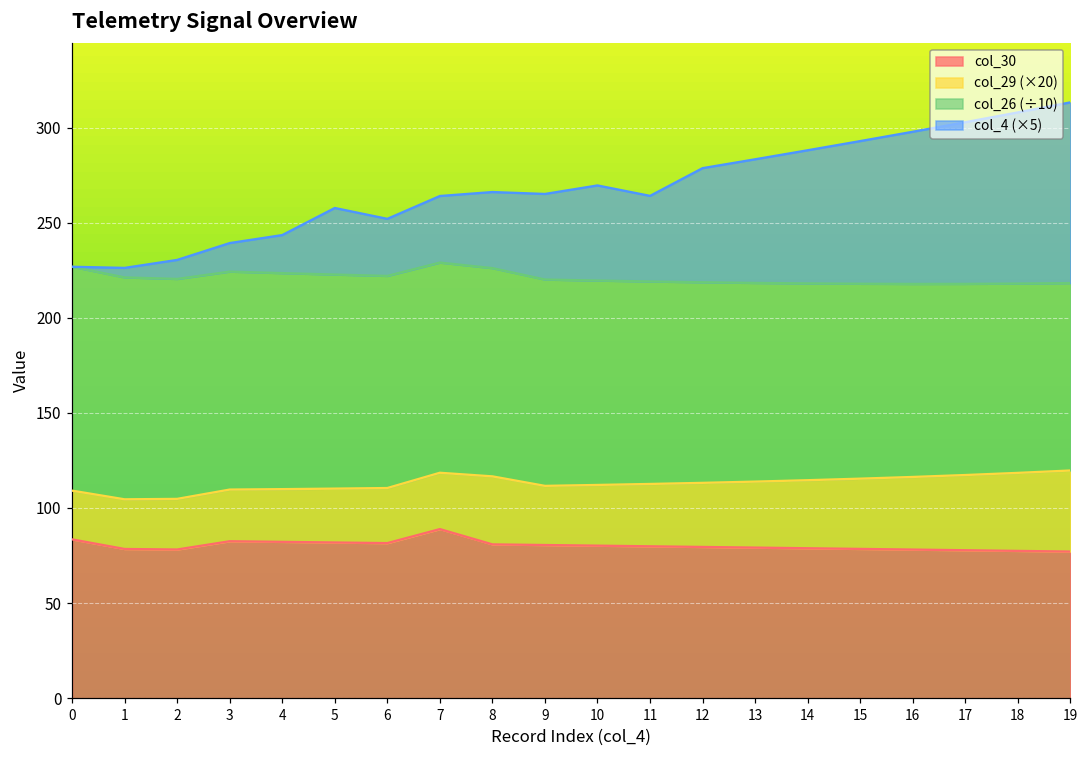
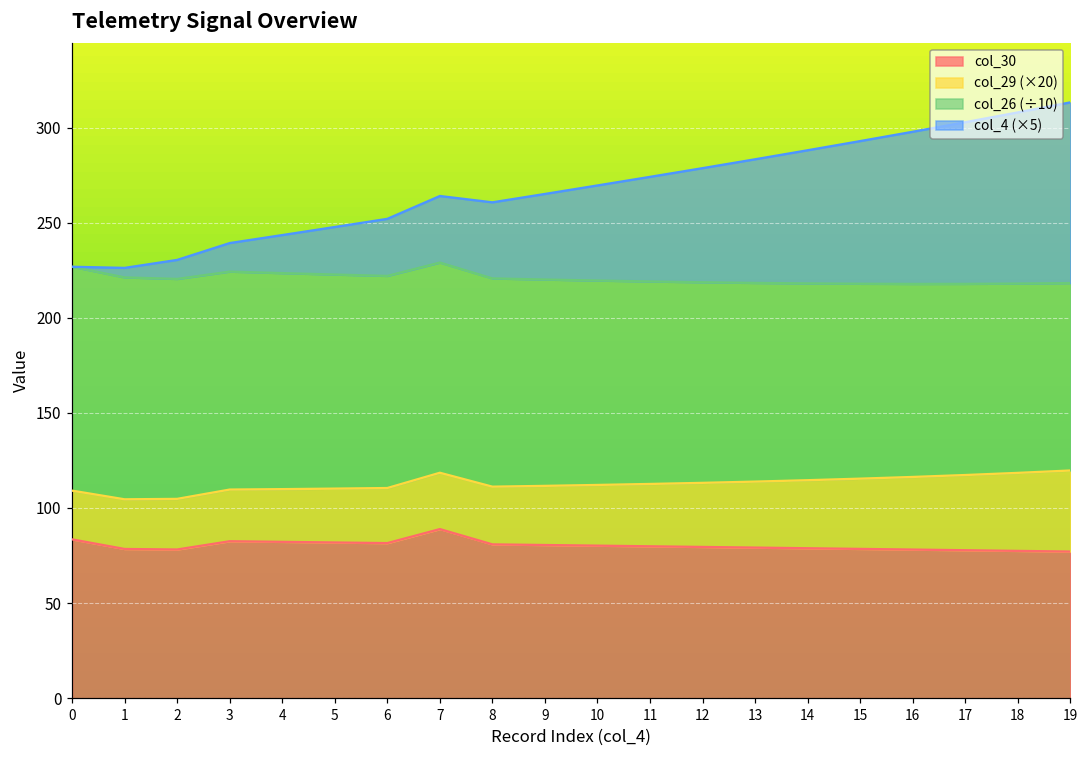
  {
    "col_30": {
      "0": 83,
      "1": 78,
      "2": 78,
      "3": 83,
      "4": 82,
      "5": 82,
      "6": 82,
      "7": 89,
      "8": 81,
      "9": 81,
      "10": 80,
      "11": 80,
      "12": 80,
      "13": 79,
      "14": 79,
      "15": 78,
      "16": 78,
      "17": 78,
      "18": 77,
      "19": 77
    },
    "col_29 (×20)": {
      "0": 26,
      "1": 26,
      "2": 27,
      "3": 27,
      "4": 28,
      "5": 28,
      "6": 29,
      "7": 30,
-     "8": 36,
+     "8": 30,
      "9": 31,
      "10": 32,
      "11": 33,
      "12": 34,
      "13": 35,
      "14": 36,
      "15": 37,
      "16": 38,
      "17": 40,
      "18": 41,
      "19": 43
    },
    "col_26 (÷10)": {
      "1": 117,
      "2": 116,
      "3": 115,
      "4": 114,
      "5": 113,
      "6": 112,
      "7": 111,
      "8": 109,
      "9": 108,
      "10": 107,
      "11": 106,
      "12": 105,
      "13": 104,
      "14": 103,
      "15": 102,
      "16": 101,
      "17": 101,
      "18": 100,
      "19": 99
    },
    "col_4 (×5)": {
      "1": 5,
      "2": 10,
      "3": 15,
      "4": 20,
-     "5": 35,
+     "5": 25,
      "6": 30,
      "7": 35,
      "8": 40,
      "9": 45,
      "10": 50,
-     "11": 45,
+     "11": 55,
      "12": 60,
      "13": 65,
      "14": 70,
      "15": 75,
      "16": 80,
      "19": 95
    }
  }
